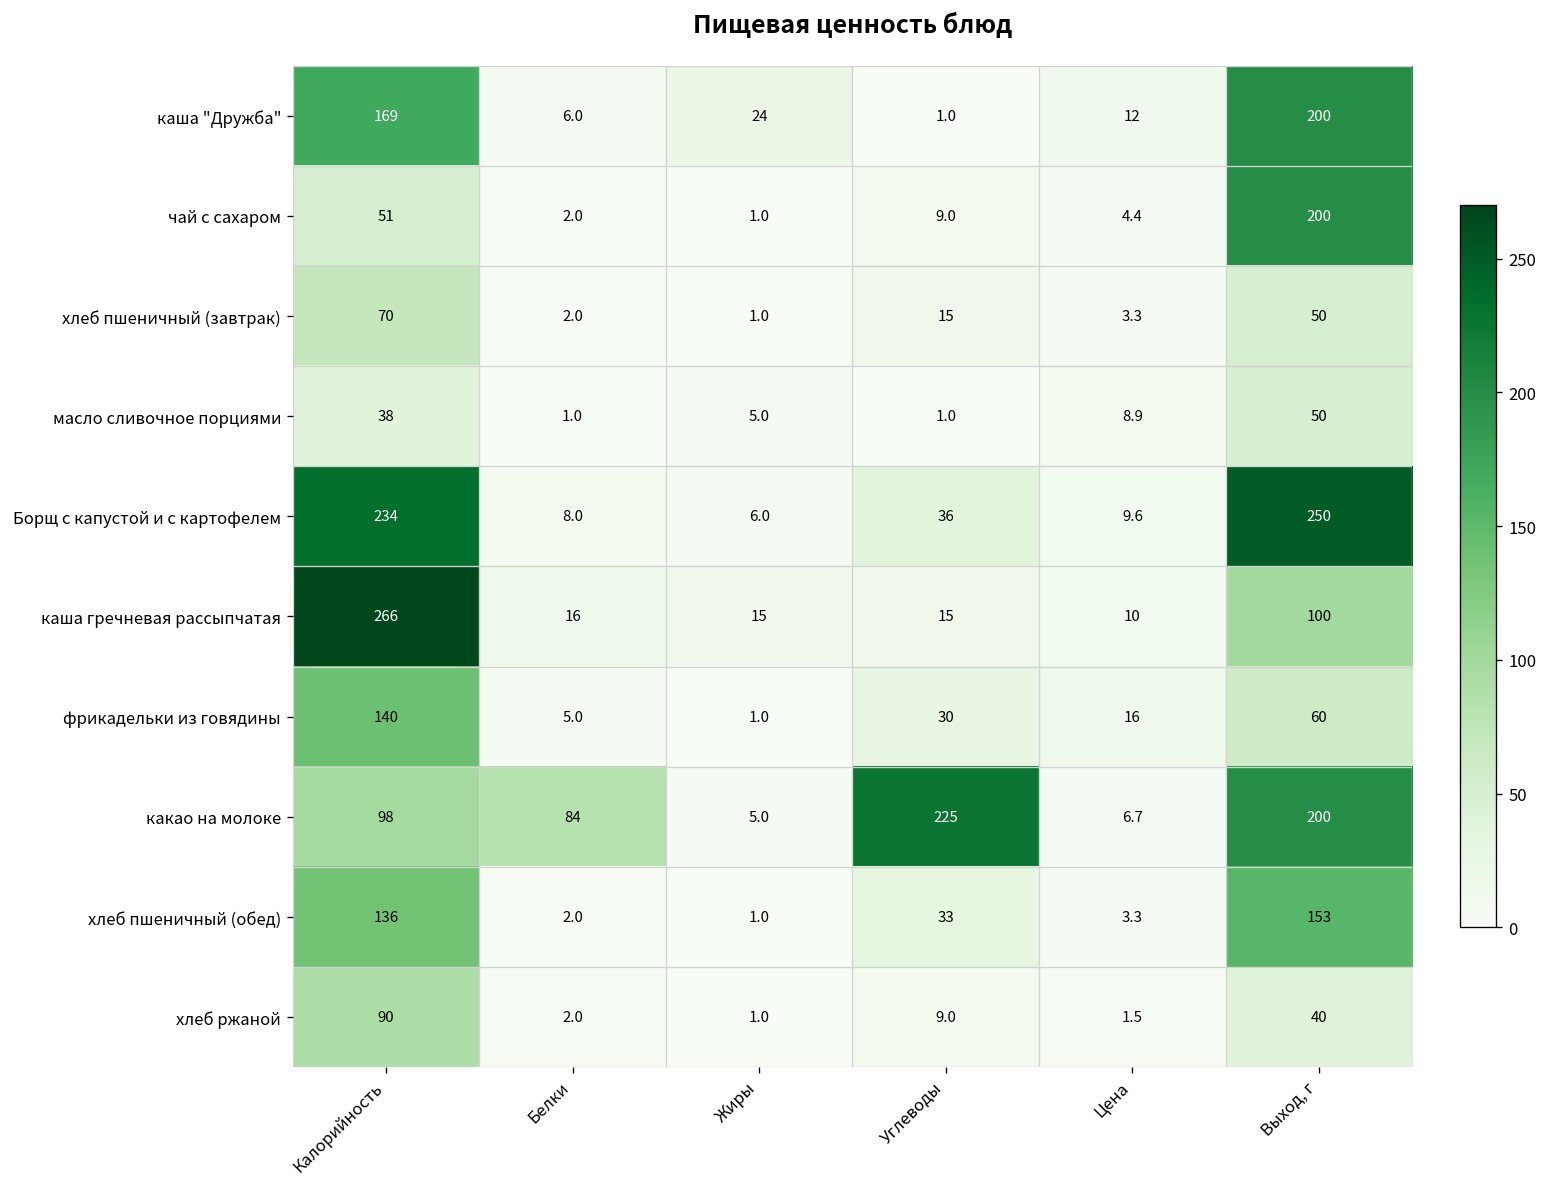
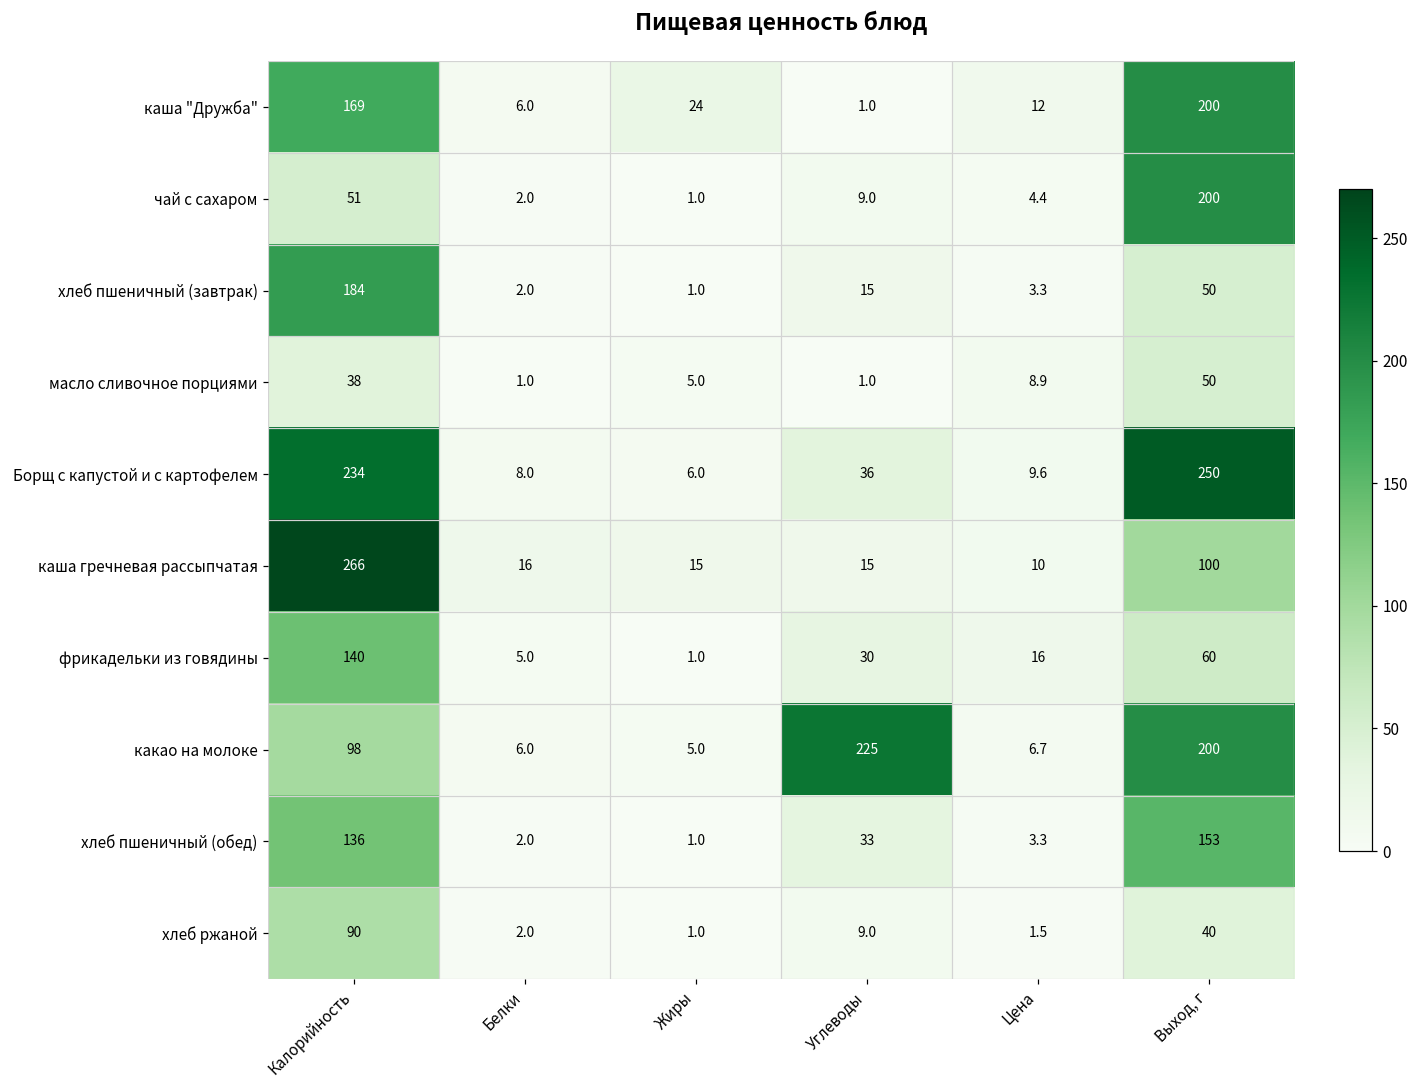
  {
    "каша \"Дружба\"": {
      "Калорийность": 169,
      "Белки": 6.0,
      "Жиры": 24,
      "Углеводы": 1.0,
      "Цена": 12,
      "Выход, г": 200
    },
    "чай с сахаром": {
      "Калорийность": 51,
      "Белки": 2.0,
      "Жиры": 1.0,
      "Углеводы": 9.0,
      "Цена": 4.4,
      "Выход, г": 200
    },
    "хлеб пшеничный (завтрак)": {
-     "Калорийность": 70,
+     "Калорийность": 184,
      "Белки": 2.0,
      "Жиры": 1.0,
      "Углеводы": 15,
      "Цена": 3.3,
      "Выход, г": 50
    },
    "масло сливочное порциями": {
      "Калорийность": 38,
      "Белки": 1.0,
      "Жиры": 5.0,
      "Углеводы": 1.0,
      "Цена": 8.9,
      "Выход, г": 50
    },
    "Борщ с капустой и с картофелем": {
      "Калорийность": 234,
      "Белки": 8.0,
      "Жиры": 6.0,
      "Углеводы": 36,
      "Цена": 9.6,
      "Выход, г": 250
    },
    "каша гречневая рассыпчатая": {
      "Калорийность": 266,
      "Белки": 16,
      "Жиры": 15,
      "Углеводы": 15,
      "Цена": 10,
      "Выход, г": 100
    },
    "фрикадельки из говядины": {
      "Калорийность": 140,
      "Белки": 5.0,
      "Жиры": 1.0,
      "Углеводы": 30,
      "Цена": 16,
      "Выход, г": 60
    },
    "какао на молоке": {
      "Калорийность": 98,
-     "Белки": 84,
+     "Белки": 6.0,
      "Жиры": 5.0,
      "Углеводы": 225,
      "Цена": 6.7,
      "Выход, г": 200
    },
    "хлеб пшеничный (обед)": {
      "Калорийность": 136,
      "Белки": 2.0,
      "Жиры": 1.0,
      "Углеводы": 33,
      "Цена": 3.3,
      "Выход, г": 153
    },
    "хлеб ржаной": {
      "Калорийность": 90,
      "Белки": 2.0,
      "Жиры": 1.0,
      "Углеводы": 9.0,
      "Цена": 1.5,
      "Выход, г": 40
    }
  }
